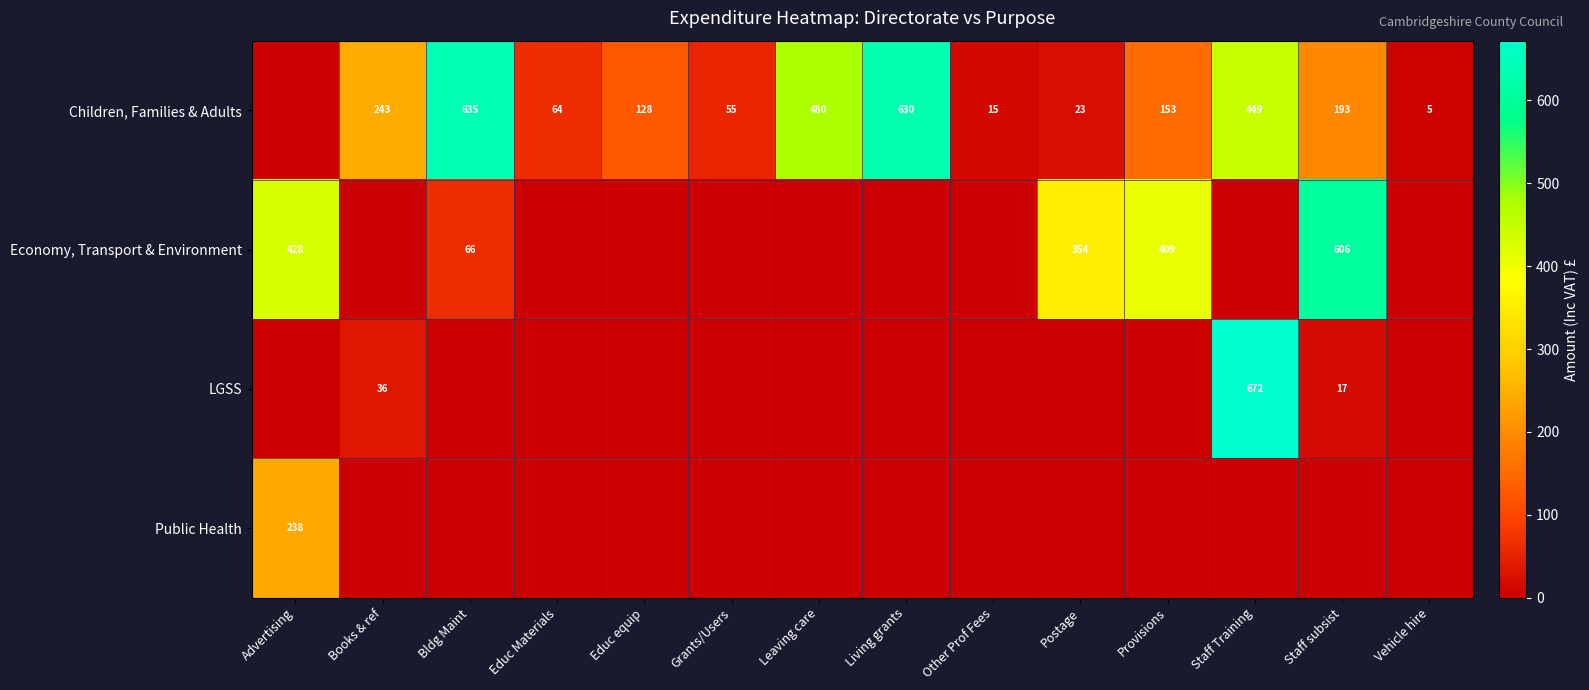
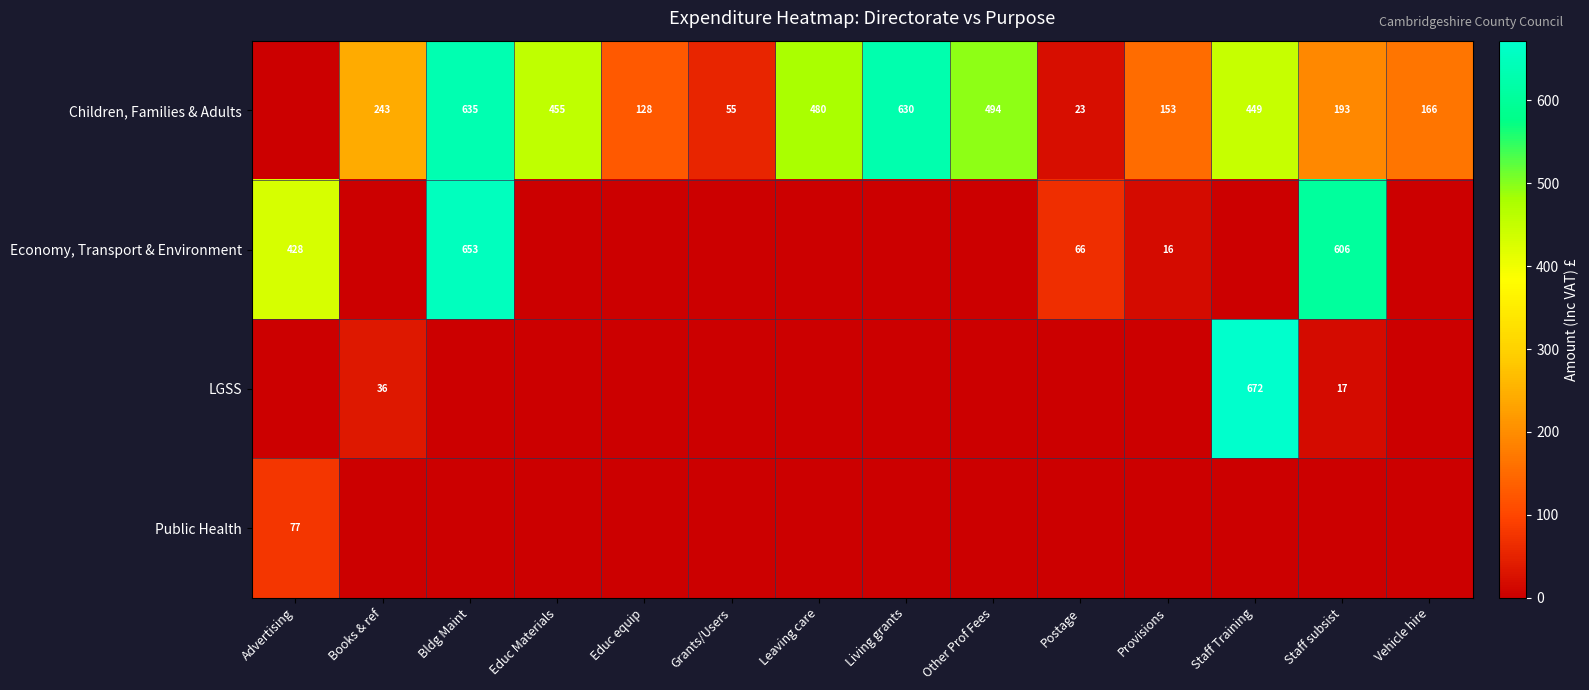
  {
    "Children, Families & Adults": {
      "Books & ref": 243,
      "Bldg Maint": 635,
-     "Educ Materials": 64,
+     "Educ Materials": 455,
      "Educ equip": 128,
      "Grants/Users": 55,
      "Leaving care": 480,
      "Living grants": 630,
-     "Other Prof Fees": 15,
+     "Other Prof Fees": 494,
      "Postage": 23,
      "Provisions": 153,
      "Staff Training": 449,
      "Staff subsist": 193,
-     "Vehicle hire": 5
+     "Vehicle hire": 166
    },
    "Economy, Transport & Environment": {
      "Advertising": 428,
-     "Bldg Maint": 66,
-     "Postage": 354,
-     "Provisions": 409,
+     "Bldg Maint": 653,
+     "Postage": 66,
+     "Provisions": 16,
      "Staff subsist": 606
    },
    "LGSS": {
      "Books & ref": 36,
      "Staff Training": 672,
      "Staff subsist": 17
    },
    "Public Health": {
-     "Advertising": 238
+     "Advertising": 77
    }
  }
